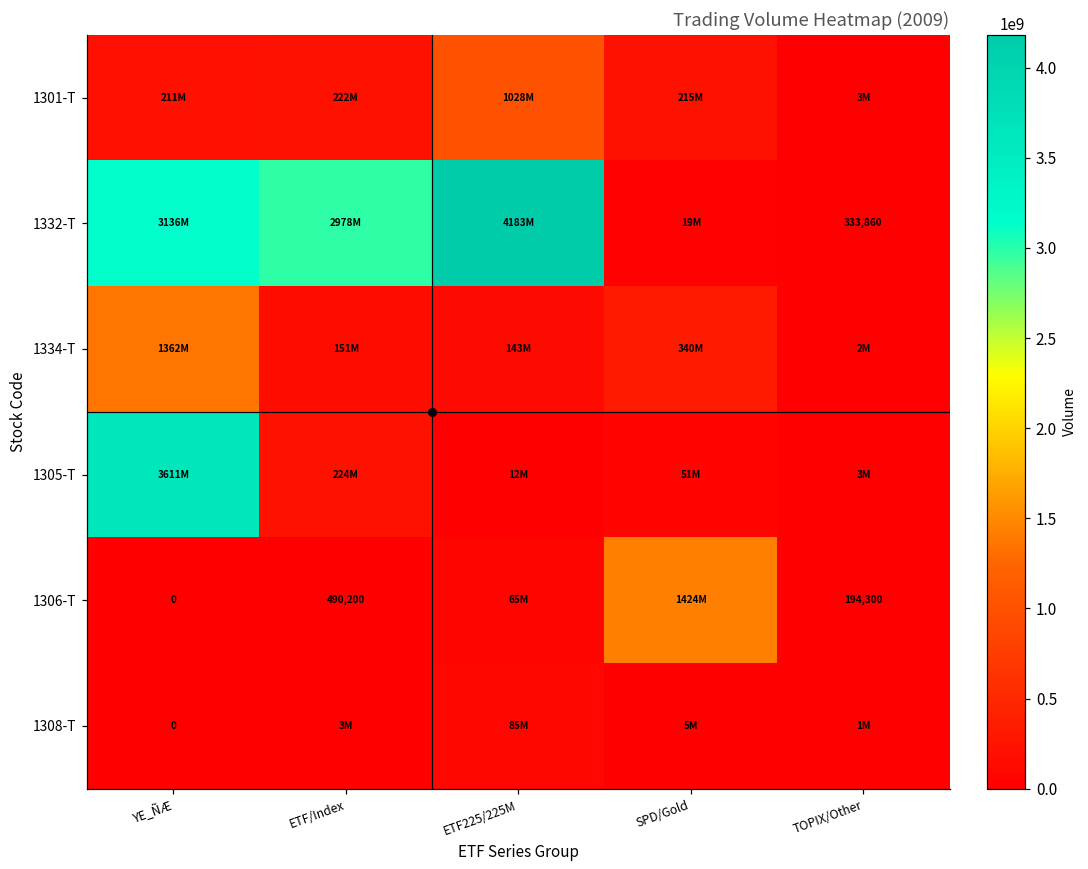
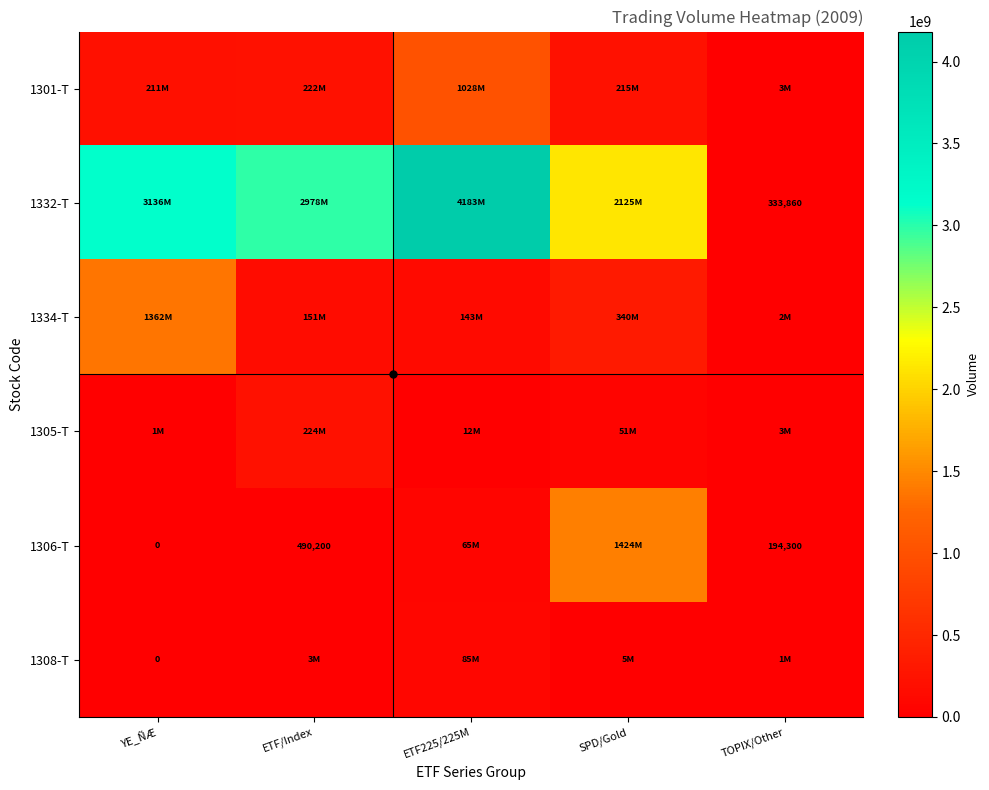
  {
    "1301-T": {
      "YE_ÑÆ": "211M",
      "ETF/Index": "222M",
      "ETF225/225M": "1028M",
      "SPD/Gold": "215M",
      "TOPIX/Other": "3M"
    },
    "1332-T": {
      "YE_ÑÆ": "3136M",
      "ETF/Index": "2978M",
      "ETF225/225M": "4183M",
-     "SPD/Gold": "19M",
+     "SPD/Gold": "2125M",
      "TOPIX/Other": "333,860"
    },
    "1334-T": {
      "YE_ÑÆ": "1362M",
      "ETF/Index": "151M",
      "ETF225/225M": "143M",
      "SPD/Gold": "340M",
      "TOPIX/Other": "2M"
    },
    "1305-T": {
-     "YE_ÑÆ": "3611M",
+     "YE_ÑÆ": "1M",
      "ETF/Index": "224M",
      "ETF225/225M": "12M",
      "SPD/Gold": "51M",
      "TOPIX/Other": "3M"
    },
    "1306-T": {
      "YE_ÑÆ": "0",
      "ETF/Index": "490,200",
      "ETF225/225M": "65M",
      "SPD/Gold": "1424M",
      "TOPIX/Other": "194,300"
    },
    "1308-T": {
      "YE_ÑÆ": "0",
      "ETF/Index": "3M",
      "ETF225/225M": "85M",
      "SPD/Gold": "5M",
      "TOPIX/Other": "1M"
    }
  }
